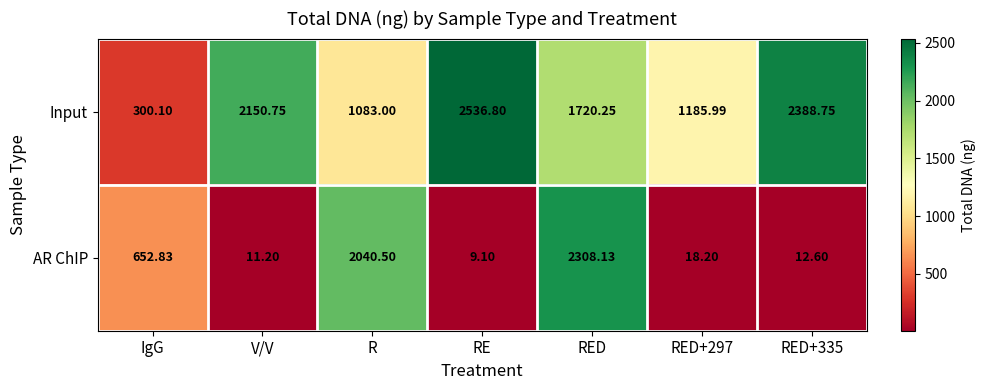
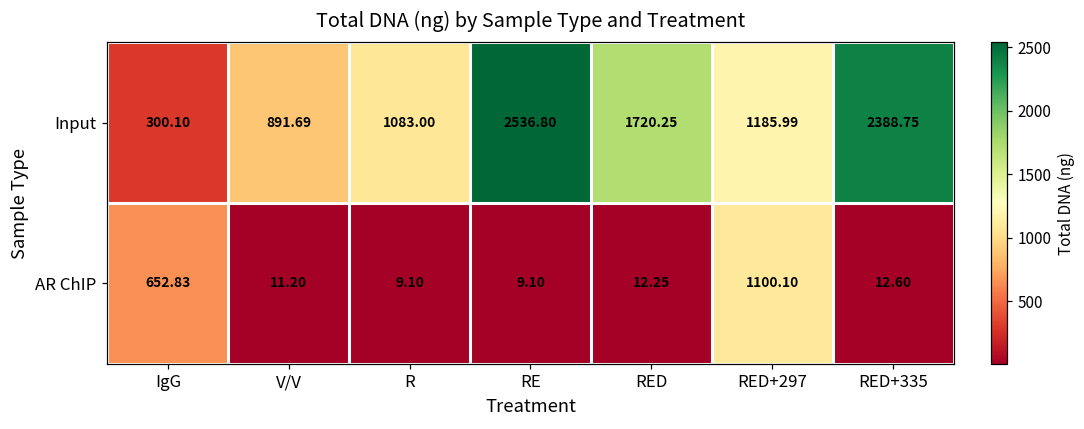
  {
    "Input": {
      "IgG": 300.10,
-     "V/V": 2150.75,
+     "V/V": 891.69,
      "R": 1083.00,
      "RE": 2536.80,
      "RED": 1720.25,
      "RED+297": 1185.99,
      "RED+335": 2388.75
    },
    "AR ChIP": {
      "IgG": 652.83,
      "V/V": 11.20,
-     "R": 2040.50,
+     "R": 9.10,
      "RE": 9.10,
-     "RED": 2308.13,
-     "RED+297": 18.20,
+     "RED": 12.25,
+     "RED+297": 1100.10,
      "RED+335": 12.60
    }
  }
